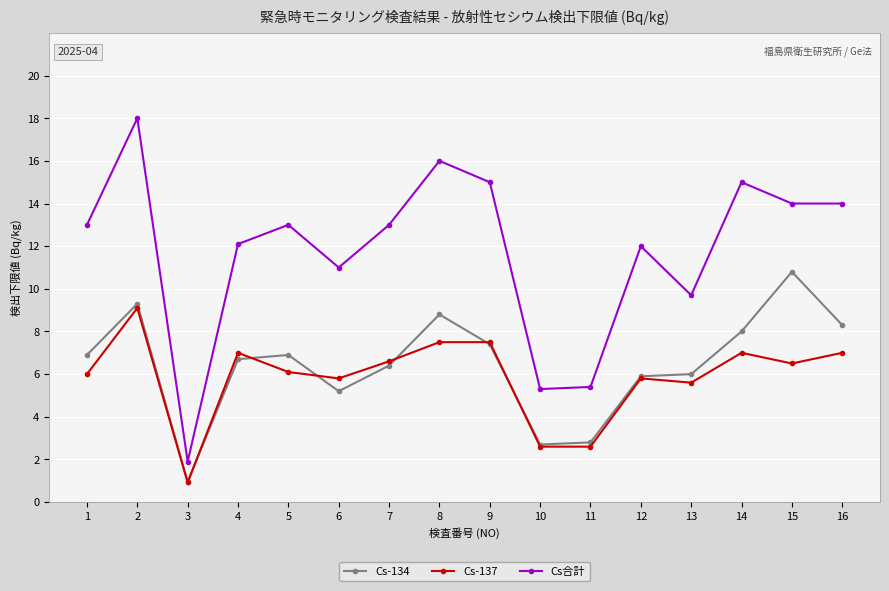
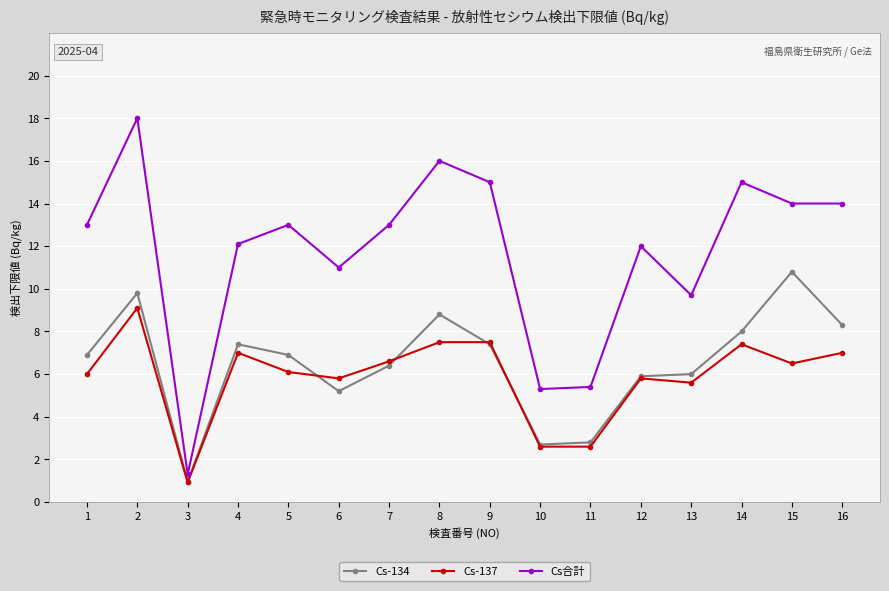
  {
    "Cs-134": {
      "1": 6.9,
-     "2": 9.3,
-     "4": 6.7,
+     "2": 9.8,
+     "4": 7.4,
      "5": 6.9,
      "6": 5.2,
      "7": 6.4,
      "8": 8.8,
      "11": 2.8,
      "13": 6.0,
      "14": 8.0,
      "15": 10.8,
      "16": 8.3
    },
    "Cs-137": {
      "1": 6.0,
      "2": 9.1,
      "4": 7.0,
      "5": 6.1,
      "6": 5.8,
      "7": 6.6,
      "8": 7.5,
      "11": 2.6,
      "13": 5.6,
-     "14": 7.0,
+     "14": 7.4,
      "15": 6.5,
      "16": 7.0
    },
    "Cs合計": {
      "1": 13.0,
      "2": 18.0,
-     "3": 1.9,
+     "3": 1.3,
      "4": 12.1,
      "5": 13.0,
      "6": 11.0,
      "7": 13.0,
      "8": 16.0,
      "9": 15.0,
      "10": 5.3,
      "11": 5.4,
      "12": 12.0,
      "13": 9.7,
      "14": 15.0,
      "15": 14.0,
      "16": 14.0
    }
  }
